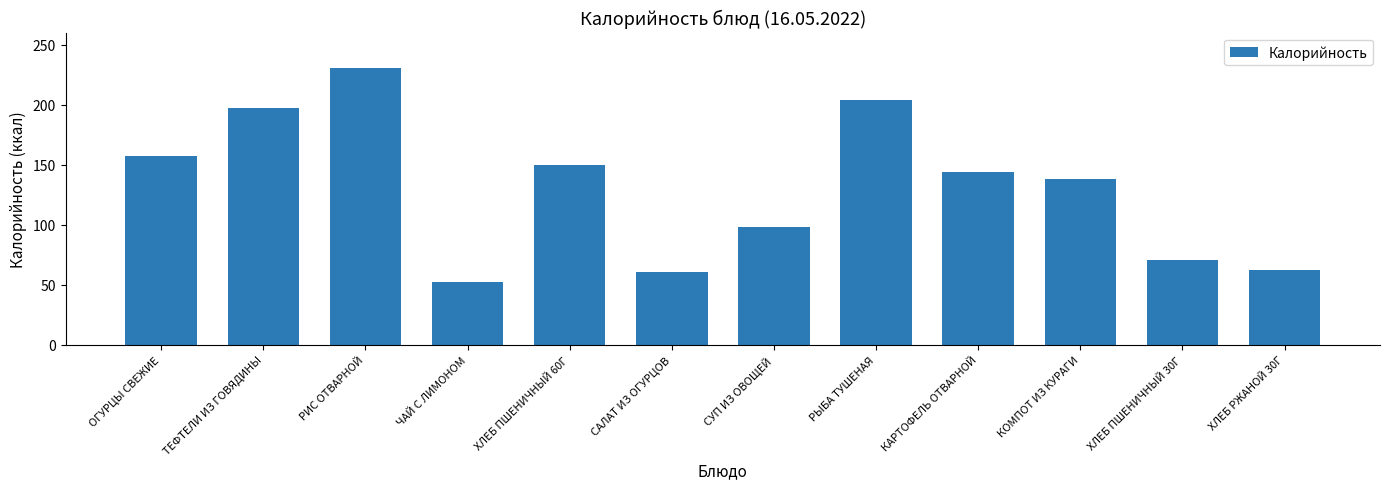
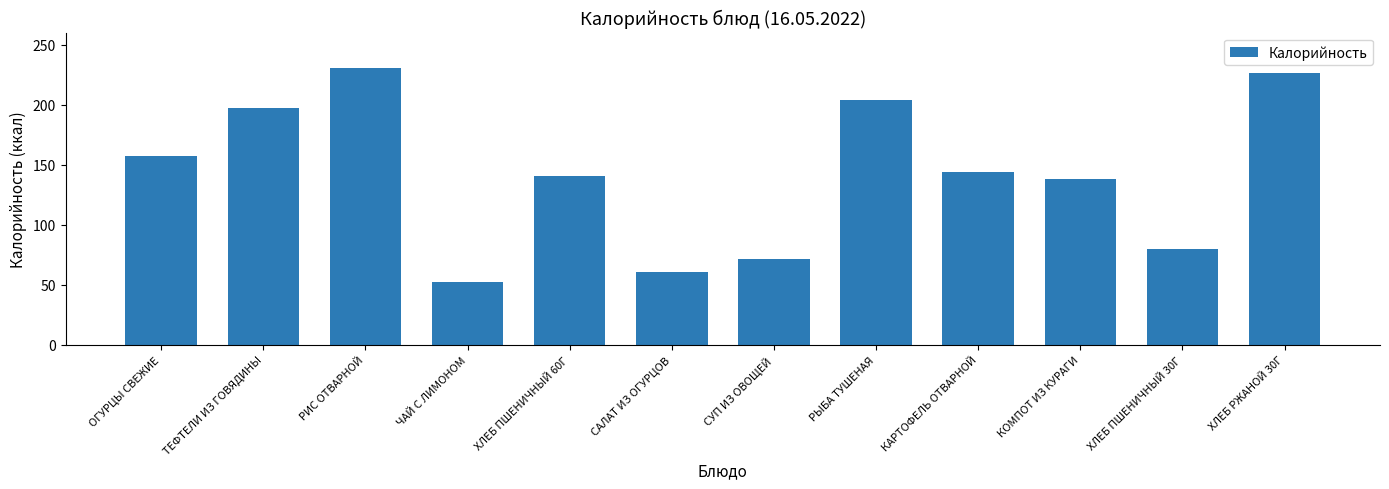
  {
    "ОГУРЦЫ СВЕЖИЕ": 157,
    "ТЕФТЕЛИ ИЗ ГОВЯДИНЫ": 197,
    "РИС ОТВАРНОЙ": 230,
    "ЧАЙ С ЛИМОНОМ": 52,
-   "ХЛЕБ ПШЕНИЧНЫЙ 60Г": 150,
+   "ХЛЕБ ПШЕНИЧНЫЙ 60Г": 141,
    "САЛАТ ИЗ ОГУРЦОВ": 61,
-   "СУП ИЗ ОВОЩЕЙ": 98,
+   "СУП ИЗ ОВОЩЕЙ": 72,
    "РЫБА ТУШЕНАЯ": 204,
    "КАРТОФЕЛЬ ОТВАРНОЙ": 144,
    "КОМПОТ ИЗ КУРАГИ": 138,
-   "ХЛЕБ ПШЕНИЧНЫЙ 30Г": 70,
-   "ХЛЕБ РЖАНОЙ 30Г": 62
+   "ХЛЕБ ПШЕНИЧНЫЙ 30Г": 80,
+   "ХЛЕБ РЖАНОЙ 30Г": 226
  }
